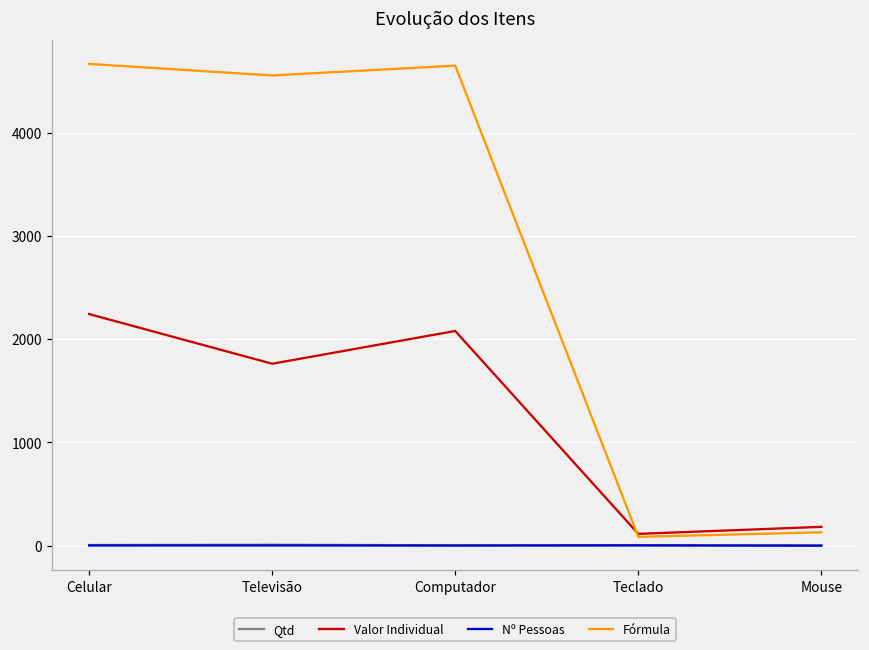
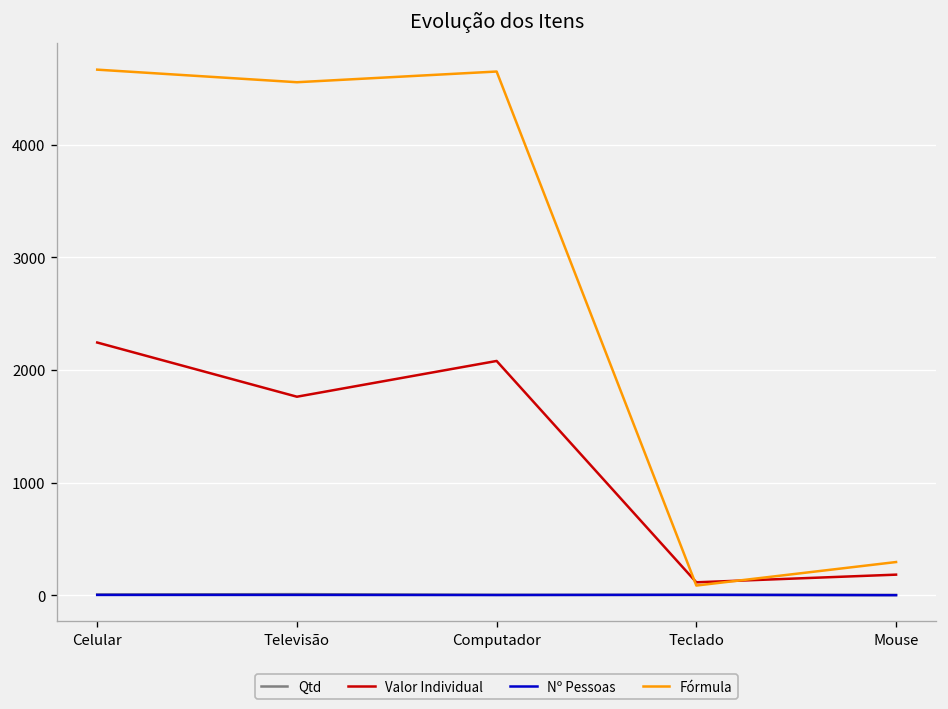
  {
    "Valor Individual": {
      "Celular": 2200,
      "Televisão": 1800,
      "Computador": 2100,
      "Teclado": 100,
      "Mouse": 200
    },
    "Fórmula": {
      "Celular": 4700,
      "Televisão": 4600,
      "Computador": 4700,
      "Teclado": 100,
-     "Mouse": 100
+     "Mouse": 300
    }
  }
